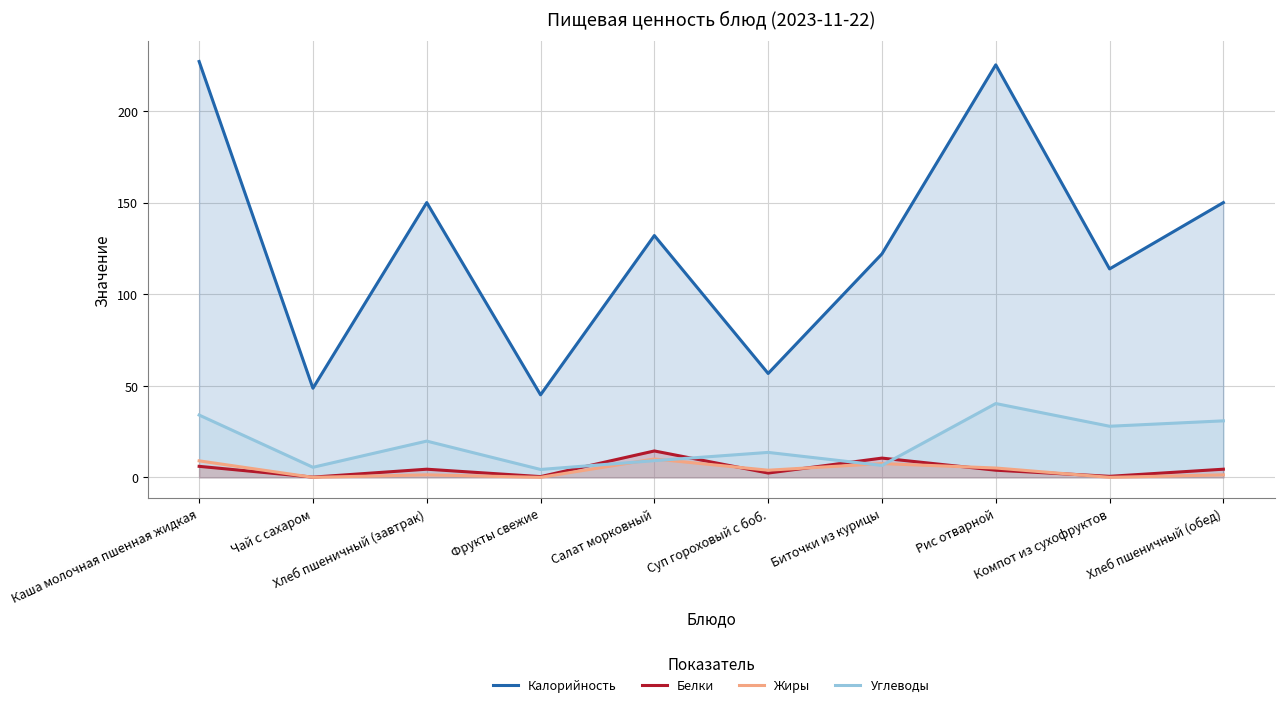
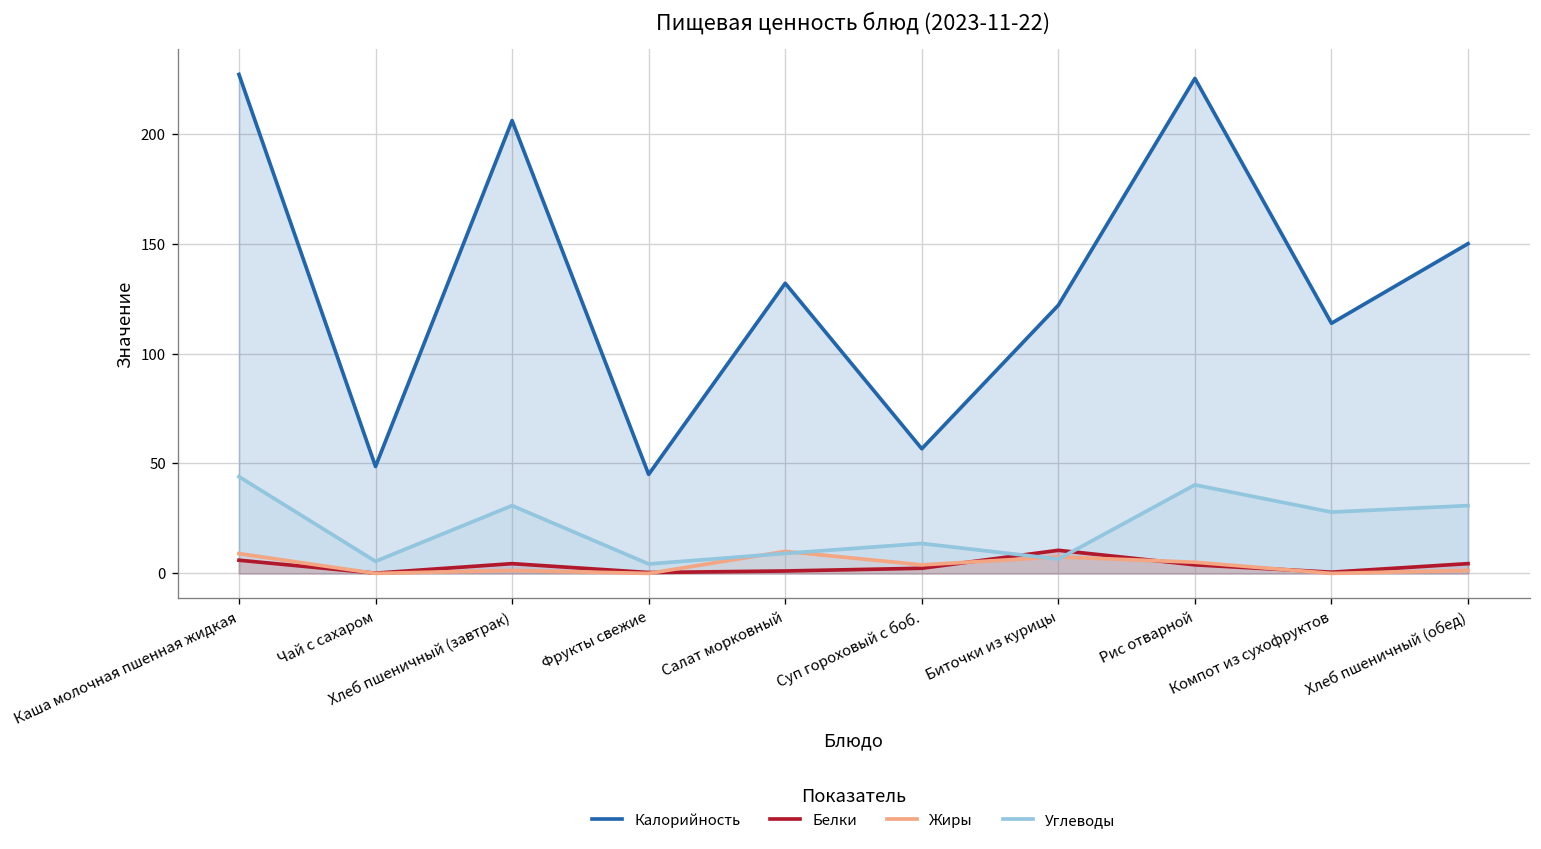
  {
    "Калорийность": {
      "Каша молочная пшенная жидкая": 227,
      "Чай с сахаром": 49,
-     "Хлеб пшеничный (завтрак)": 150,
+     "Хлеб пшеничный (завтрак)": 206,
      "Фрукты свежие": 45,
      "Салат морковный": 132,
      "Суп гороховый с боб.": 57,
      "Биточки из курицы": 122,
      "Рис отварной": 225,
      "Компот из сухофруктов": 114,
      "Хлеб пшеничный (обед)": 150
    },
    "Белки": {
      "Каша молочная пшенная жидкая": 6,
      "Хлеб пшеничный (завтрак)": 4,
-     "Салат морковный": 14,
+     "Салат морковный": 1,
      "Суп гороховый с боб.": 2,
      "Биточки из курицы": 11,
      "Хлеб пшеничный (обед)": 4
    },
    "Жиры": {
      "Каша молочная пшенная жидкая": 9,
      "Хлеб пшеничный (завтрак)": 1,
      "Суп гороховый с боб.": 4,
      "Хлеб пшеничный (обед)": 1
    },
    "Углеводы": {
-     "Каша молочная пшенная жидкая": 34,
+     "Каша молочная пшенная жидкая": 44,
      "Чай с сахаром": 5,
-     "Хлеб пшеничный (завтрак)": 20,
+     "Хлеб пшеничный (завтрак)": 31,
      "Фрукты свежие": 4,
      "Суп гороховый с боб.": 14,
      "Рис отварной": 40,
      "Компот из сухофруктов": 28,
      "Хлеб пшеничный (обед)": 31
    }
  }
